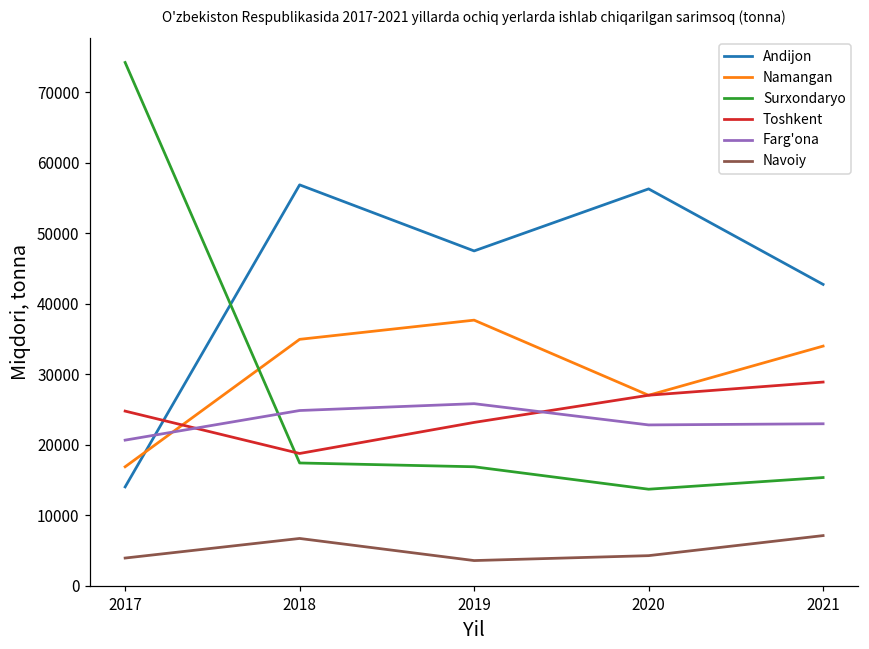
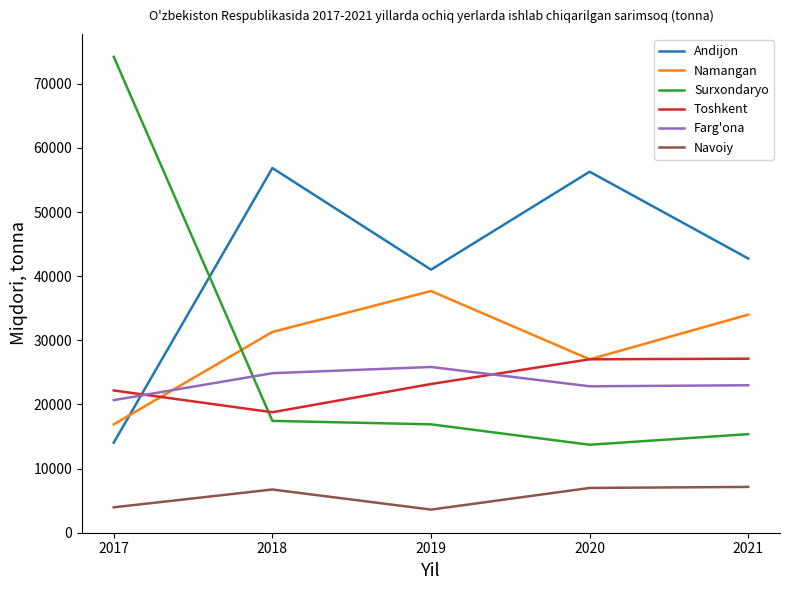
  {
    "Andijon": {
      "2017": 14000,
      "2018": 57000,
-     "2019": 47000,
+     "2019": 41000,
      "2020": 56000,
      "2021": 43000
    },
    "Namangan": {
      "2017": 17000,
-     "2018": 35000,
+     "2018": 31000,
      "2019": 38000,
      "2021": 34000
    },
    "Surxondaryo": {
      "2017": 74000,
      "2018": 17000,
      "2019": 17000,
      "2020": 14000,
      "2021": 15000
    },
    "Toshkent": {
-     "2017": 25000,
+     "2017": 22000,
      "2018": 19000,
      "2019": 23000,
-     "2021": 29000
+     "2021": 27000
    },
    "Farg'ona": {
      "2017": 21000,
      "2018": 25000,
      "2019": 26000,
      "2020": 23000,
      "2021": 23000
    },
    "Navoiy": {
      "2017": 4000,
      "2018": 7000,
      "2019": 4000,
-     "2020": 4000,
+     "2020": 7000,
      "2021": 7000
    }
  }
